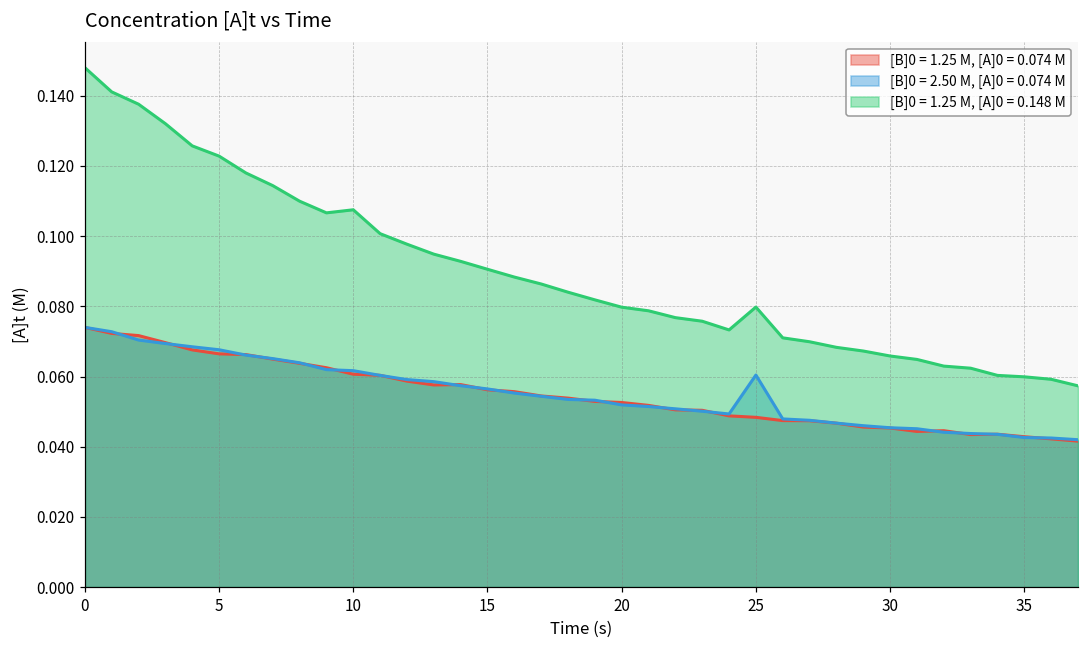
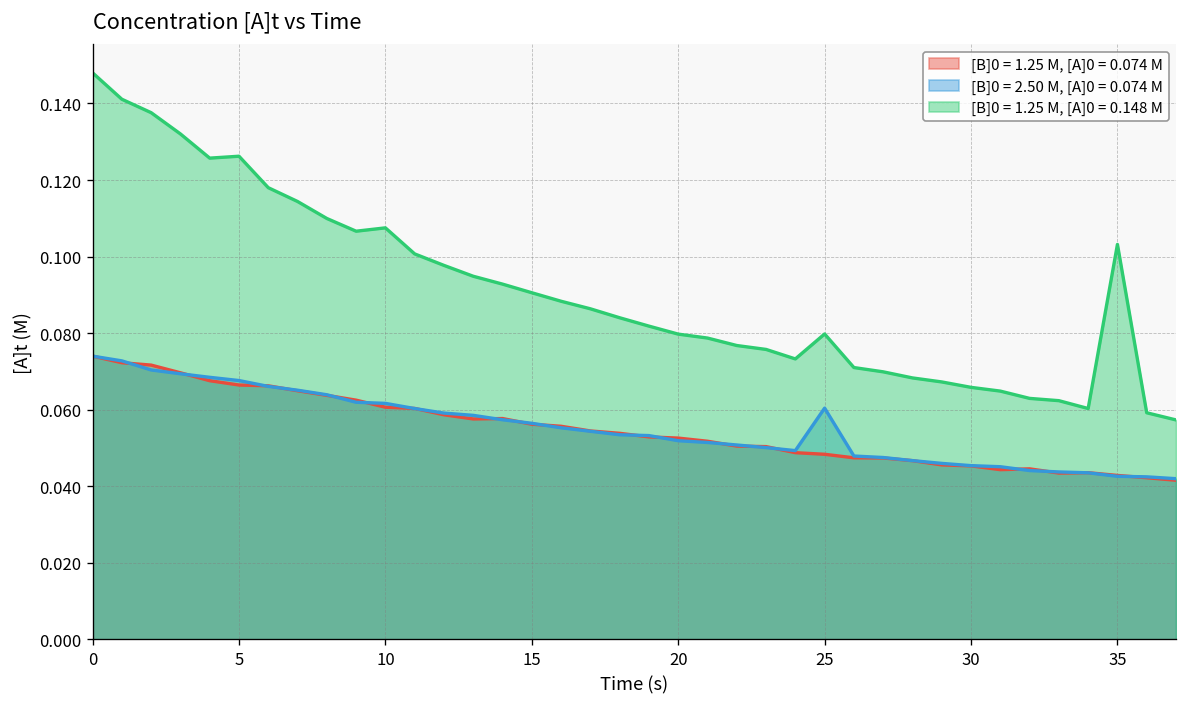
  {
    "[B]0 = 1.25 M, [A]0 = 0.074 M": {
      "5": 0.066,
      "10": 0.061,
      "25": 0.048
    },
    "[B]0 = 2.50 M, [A]0 = 0.074 M": {
      "5": 0.068,
      "10": 0.062,
      "25": 0.060
    },
    "[B]0 = 1.25 M, [A]0 = 0.148 M": {
      "0": 0.148,
-     "5": 0.123,
+     "5": 0.126,
      "10": 0.108,
      "15": 0.091,
      "20": 0.080,
      "25": 0.080,
      "30": 0.066,
-     "35": 0.060
+     "35": 0.103
    }
  }
